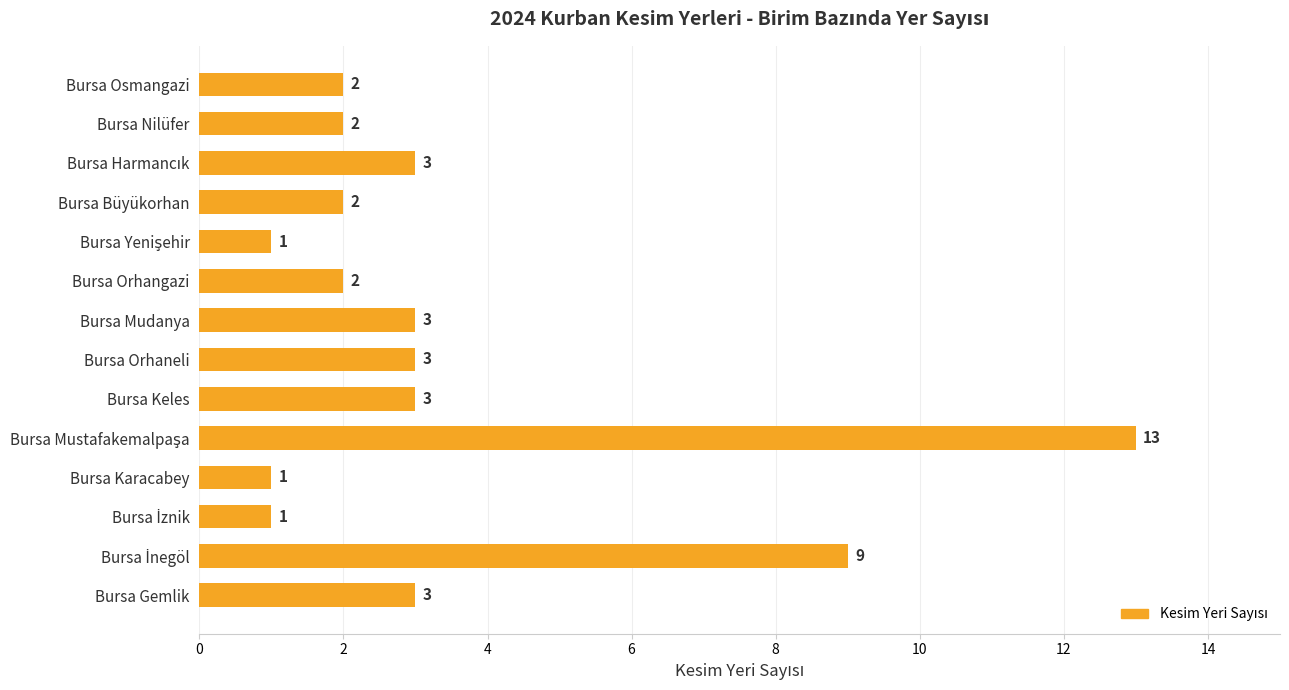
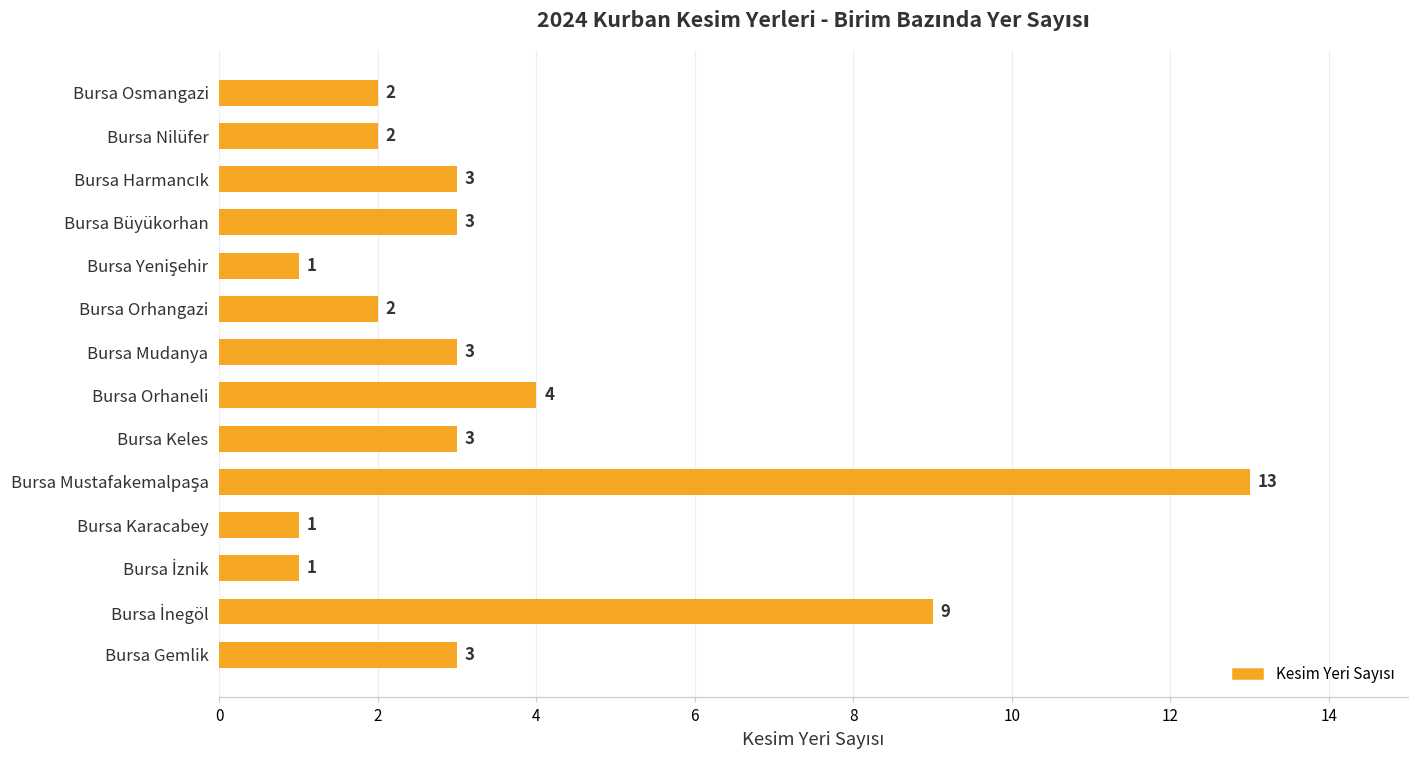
  {
    "Bursa Osmangazi": 2,
    "Bursa Nilüfer": 2,
    "Bursa Harmancık": 3,
-   "Bursa Büyükorhan": 2,
+   "Bursa Büyükorhan": 3,
    "Bursa Yenişehir": 1,
    "Bursa Orhangazi": 2,
    "Bursa Mudanya": 3,
-   "Bursa Orhaneli": 3,
+   "Bursa Orhaneli": 4,
    "Bursa Keles": 3,
    "Bursa Mustafakemalpaşa": 13,
    "Bursa Karacabey": 1,
    "Bursa İznik": 1,
    "Bursa İnegöl": 9,
    "Bursa Gemlik": 3
  }
